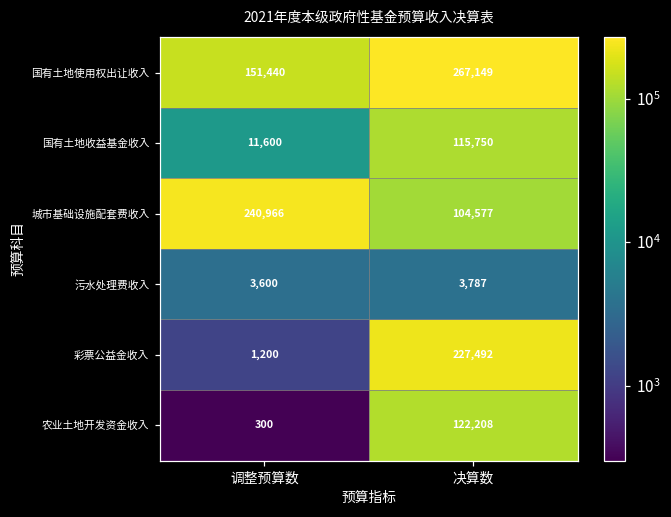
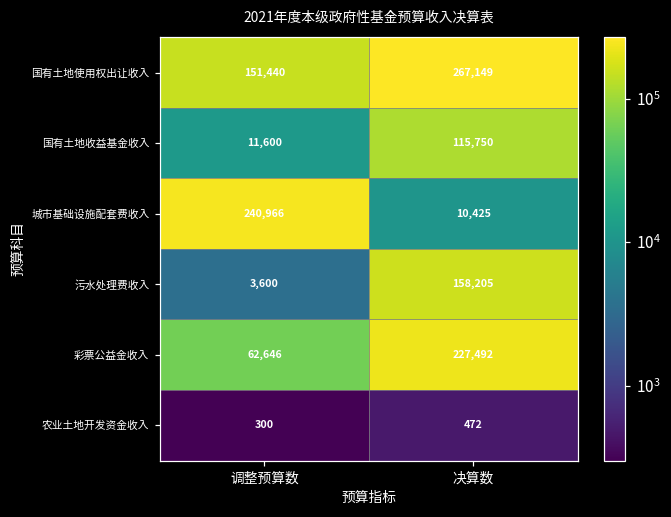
  {
    "国有土地使用权出让收入": {
      "调整预算数": "151,440",
      "决算数": "267,149"
    },
    "国有土地收益基金收入": {
      "调整预算数": "11,600",
      "决算数": "115,750"
    },
    "城市基础设施配套费收入": {
      "调整预算数": "240,966",
-     "决算数": "104,577"
+     "决算数": "10,425"
    },
    "污水处理费收入": {
      "调整预算数": "3,600",
-     "决算数": "3,787"
+     "决算数": "158,205"
    },
    "彩票公益金收入": {
-     "调整预算数": "1,200",
+     "调整预算数": "62,646",
      "决算数": "227,492"
    },
    "农业土地开发资金收入": {
      "调整预算数": "300",
-     "决算数": "122,208"
+     "决算数": "472"
    }
  }
